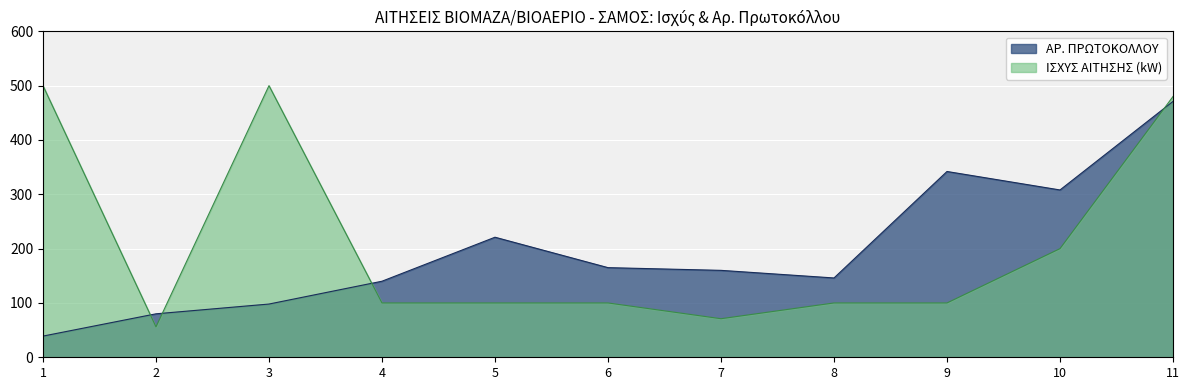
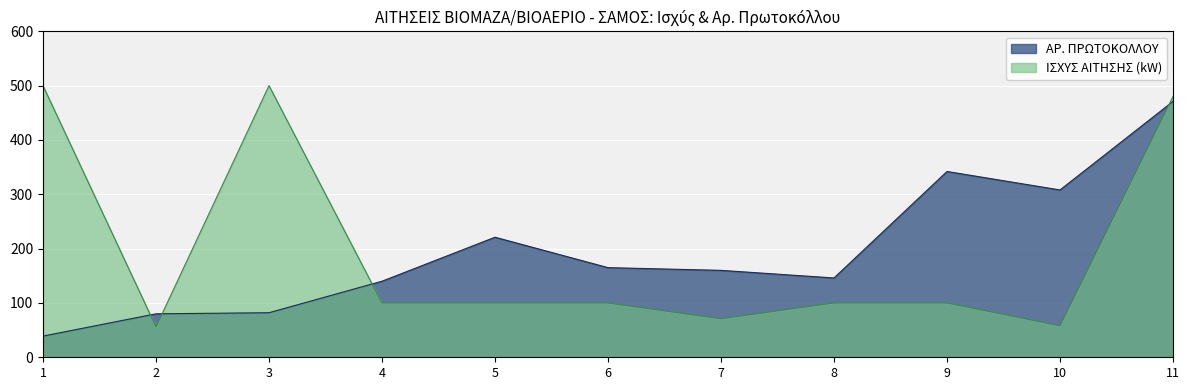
  {
    "ΑΡ. ΠΡΩΤΟΚΟΛΛΟΥ": {
      "1": 40,
      "2": 80,
-     "3": 100,
+     "3": 80,
      "4": 140,
      "5": 220,
      "6": 170,
      "7": 160,
      "8": 150,
      "9": 340,
      "10": 310,
      "11": 470
    },
    "ΙΣΧΥΣ ΑΙΤΗΣΗΣ (kW)": {
      "1": 500,
      "2": 60,
      "3": 500,
      "4": 100,
      "5": 100,
      "6": 100,
      "7": 70,
      "8": 100,
      "9": 100,
-     "10": 200,
+     "10": 60,
      "11": 480
    }
  }
